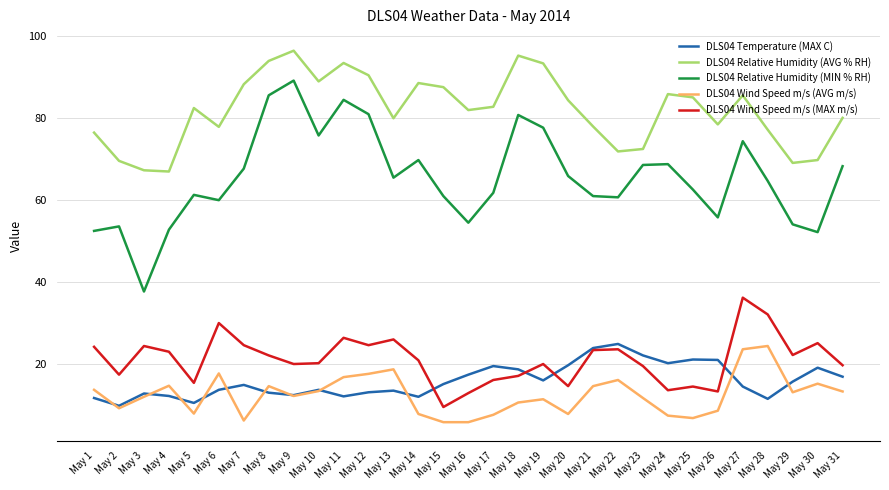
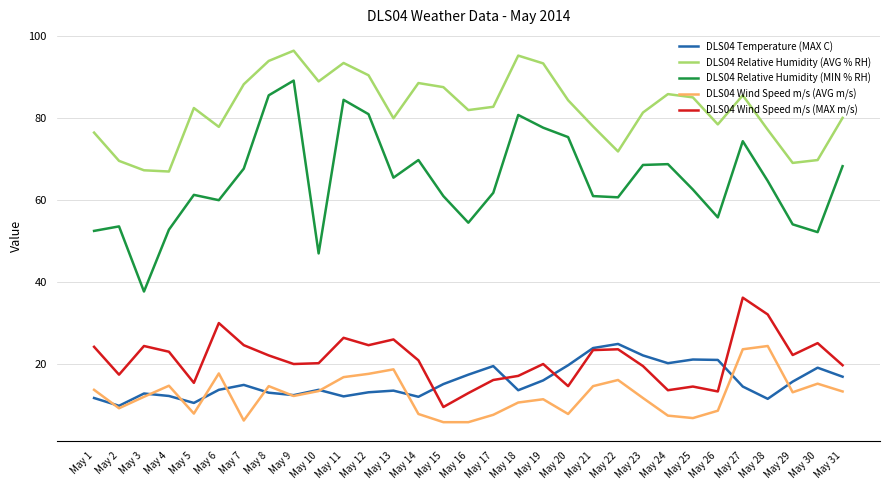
  {
    "DLS04 Temperature (MAX C)": {
      "May 1": 12,
      "May 3": 13,
      "May 4": 12,
      "May 5": 10,
      "May 6": 14,
      "May 7": 15,
      "May 8": 13,
      "May 11": 12,
      "May 12": 13,
      "May 13": 13,
      "May 14": 12,
      "May 15": 15,
      "May 16": 17,
      "May 17": 19,
-     "May 18": 19,
+     "May 18": 14,
      "May 19": 16,
      "May 20": 20,
      "May 22": 25,
      "May 23": 22,
      "May 24": 20,
      "May 25": 21,
      "May 26": 21,
      "May 27": 14,
      "May 28": 11,
      "May 29": 16,
      "May 30": 19,
      "May 31": 17
    },
    "DLS04 Relative Humidity (AVG % RH)": {
      "May 1": 76,
      "May 2": 70,
      "May 3": 67,
      "May 4": 67,
      "May 5": 82,
      "May 6": 78,
      "May 7": 88,
      "May 8": 94,
      "May 9": 96,
      "May 10": 89,
      "May 11": 93,
      "May 12": 90,
      "May 13": 80,
      "May 14": 89,
      "May 15": 88,
      "May 16": 82,
      "May 17": 83,
      "May 18": 95,
      "May 19": 93,
      "May 20": 84,
      "May 21": 78,
      "May 22": 72,
-     "May 23": 72,
+     "May 23": 81,
      "May 24": 86,
      "May 25": 85,
      "May 26": 78,
      "May 27": 86,
      "May 28": 77,
      "May 29": 69,
      "May 30": 70,
      "May 31": 80
    },
    "DLS04 Relative Humidity (MIN % RH)": {
      "May 1": 52,
      "May 2": 54,
      "May 3": 38,
      "May 4": 53,
      "May 5": 61,
      "May 6": 60,
      "May 7": 68,
      "May 8": 86,
      "May 9": 89,
-     "May 10": 76,
+     "May 10": 47,
      "May 11": 84,
      "May 12": 81,
      "May 13": 65,
      "May 14": 70,
      "May 15": 61,
      "May 16": 54,
      "May 17": 62,
      "May 18": 81,
      "May 19": 78,
-     "May 20": 66,
+     "May 20": 75,
      "May 21": 61,
      "May 22": 61,
      "May 23": 69,
      "May 24": 69,
      "May 25": 63,
      "May 26": 56,
      "May 27": 74,
      "May 28": 65,
      "May 29": 54,
      "May 30": 52,
      "May 31": 68
    },
    "DLS04 Wind Speed m/s (AVG m/s)": {
      "May 1": 14,
      "May 3": 12,
      "May 4": 15,
      "May 5": 8,
      "May 6": 18,
      "May 7": 6,
      "May 8": 15,
      "May 11": 17,
      "May 12": 18,
      "May 13": 19,
      "May 14": 8,
      "May 15": 6,
      "May 16": 6,
      "May 17": 8,
      "May 18": 11,
      "May 19": 11,
      "May 20": 8,
      "May 21": 15,
      "May 22": 16,
      "May 23": 12,
      "May 24": 7,
      "May 25": 7,
      "May 26": 9,
      "May 27": 24,
      "May 28": 24,
      "May 29": 13,
      "May 30": 15,
      "May 31": 13
    },
    "DLS04 Wind Speed m/s (MAX m/s)": {
      "May 1": 24,
      "May 2": 17,
      "May 3": 24,
      "May 4": 23,
      "May 5": 15,
      "May 6": 30,
      "May 7": 25,
      "May 8": 22,
      "May 9": 20,
      "May 10": 20,
      "May 11": 26,
      "May 12": 25,
      "May 13": 26,
      "May 14": 21,
      "May 15": 9,
      "May 16": 13,
      "May 17": 16,
      "May 18": 17,
      "May 19": 20,
      "May 20": 15,
      "May 22": 24,
      "May 23": 19,
      "May 24": 14,
      "May 25": 14,
      "May 26": 13,
      "May 27": 36,
      "May 28": 32,
      "May 29": 22,
      "May 30": 25,
      "May 31": 20
    }
  }
